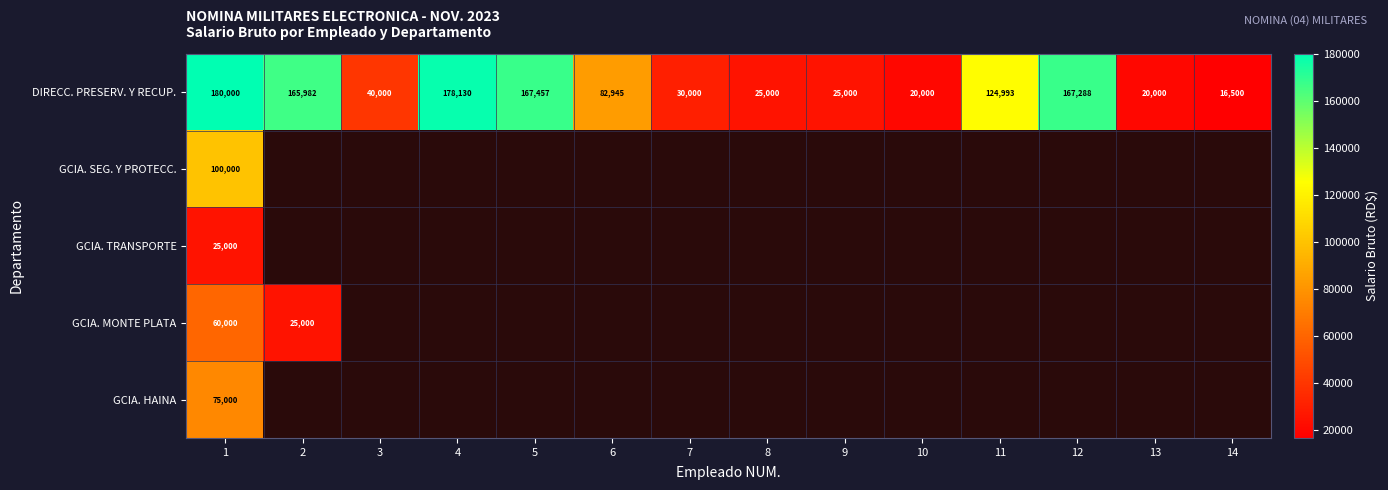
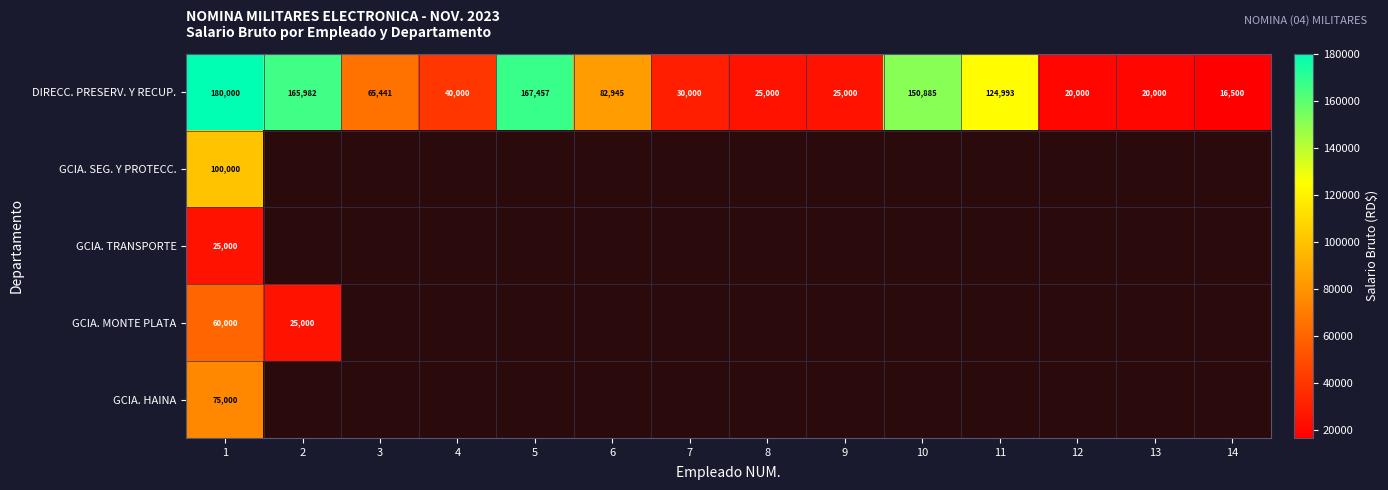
  {
    "DIRECC. PRESERV. Y RECUP.": {
      "1": "180,000",
      "2": "165,982",
-     "3": "40,000",
-     "4": "178,130",
+     "3": "65,441",
+     "4": "40,000",
      "5": "167,457",
      "6": "82,945",
      "7": "30,000",
      "8": "25,000",
      "9": "25,000",
-     "10": "20,000",
+     "10": "150,885",
      "11": "124,993",
-     "12": "167,288",
+     "12": "20,000",
      "13": "20,000",
      "14": "16,500"
    },
    "GCIA. SEG. Y PROTECC.": {
      "1": "100,000"
    },
    "GCIA. TRANSPORTE": {
      "1": "25,000"
    },
    "GCIA. MONTE PLATA": {
      "1": "60,000",
      "2": "25,000"
    },
    "GCIA. HAINA": {
      "1": "75,000"
    }
  }
